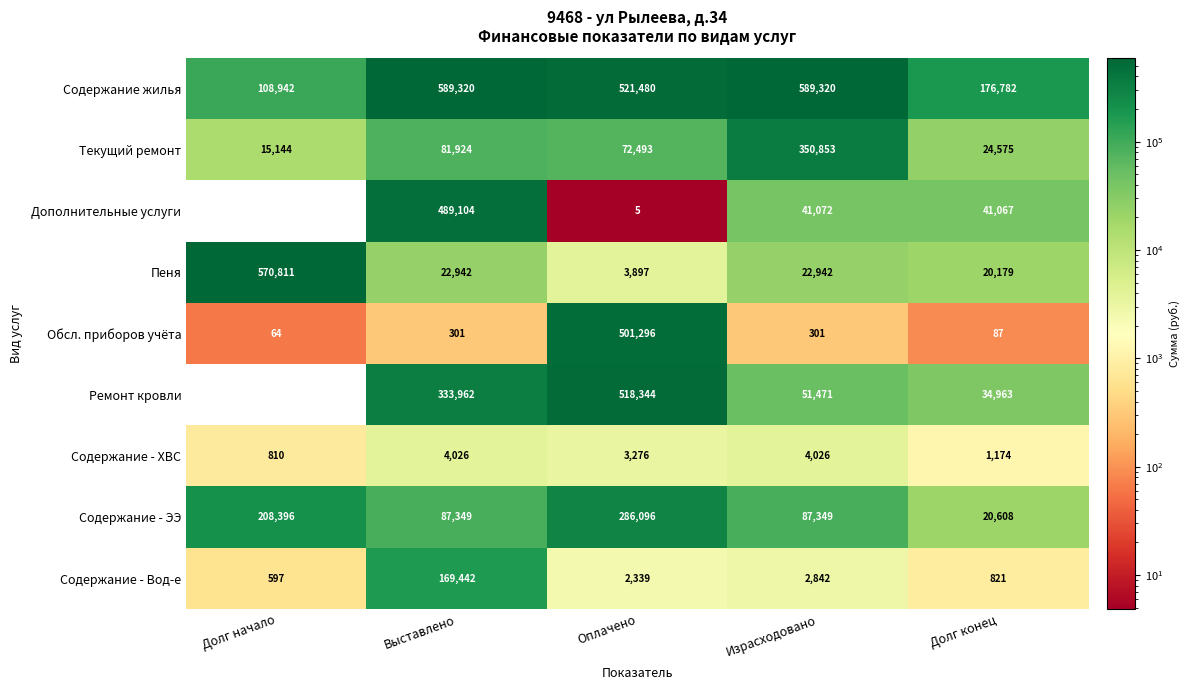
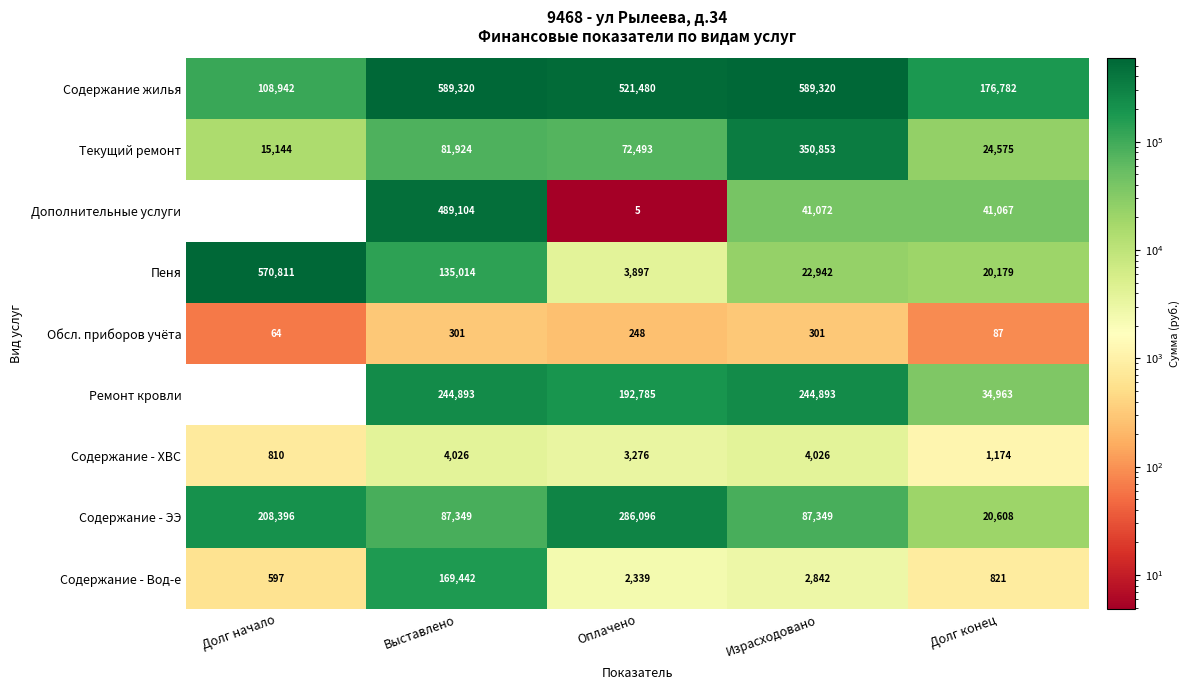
  {
    "Содержание жилья": {
      "Долг начало": "108,942",
      "Выставлено": "589,320",
      "Оплачено": "521,480",
      "Израсходовано": "589,320",
      "Долг конец": "176,782"
    },
    "Текущий ремонт": {
      "Долг начало": "15,144",
      "Выставлено": "81,924",
      "Оплачено": "72,493",
      "Израсходовано": "350,853",
      "Долг конец": "24,575"
    },
    "Дополнительные услуги": {
      "Выставлено": "489,104",
      "Оплачено": "5",
      "Израсходовано": "41,072",
      "Долг конец": "41,067"
    },
    "Пеня": {
      "Долг начало": "570,811",
-     "Выставлено": "22,942",
+     "Выставлено": "135,014",
      "Оплачено": "3,897",
      "Израсходовано": "22,942",
      "Долг конец": "20,179"
    },
    "Обсл. приборов учёта": {
      "Долг начало": "64",
      "Выставлено": "301",
-     "Оплачено": "501,296",
+     "Оплачено": "248",
      "Израсходовано": "301",
      "Долг конец": "87"
    },
    "Ремонт кровли": {
-     "Выставлено": "333,962",
-     "Оплачено": "518,344",
-     "Израсходовано": "51,471",
+     "Выставлено": "244,893",
+     "Оплачено": "192,785",
+     "Израсходовано": "244,893",
      "Долг конец": "34,963"
    },
    "Содержание - ХВС": {
      "Долг начало": "810",
      "Выставлено": "4,026",
      "Оплачено": "3,276",
      "Израсходовано": "4,026",
      "Долг конец": "1,174"
    },
    "Содержание - ЭЭ": {
      "Долг начало": "208,396",
      "Выставлено": "87,349",
      "Оплачено": "286,096",
      "Израсходовано": "87,349",
      "Долг конец": "20,608"
    },
    "Содержание - Вод-е": {
      "Долг начало": "597",
      "Выставлено": "169,442",
      "Оплачено": "2,339",
      "Израсходовано": "2,842",
      "Долг конец": "821"
    }
  }
